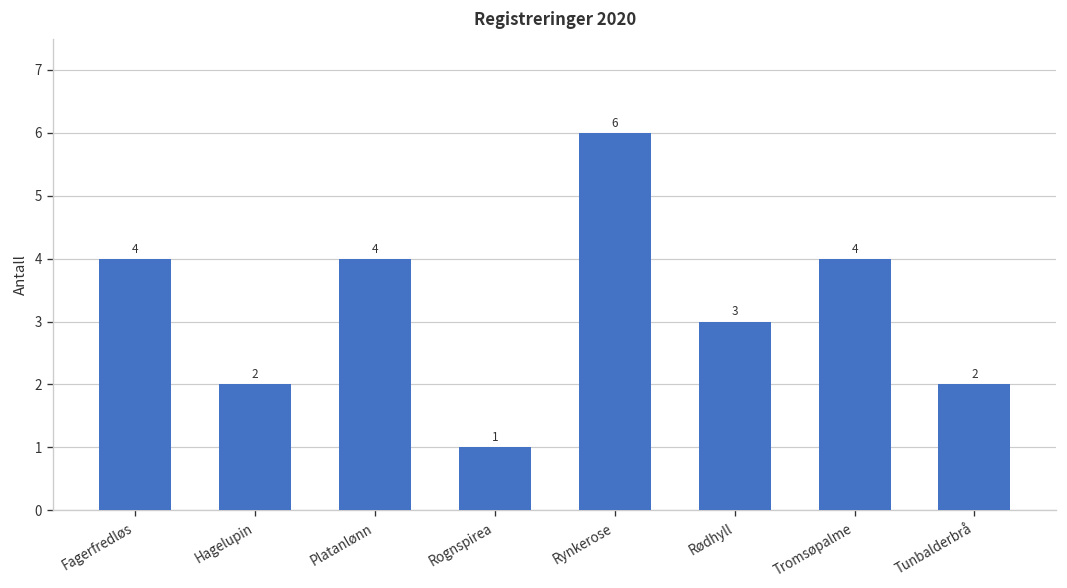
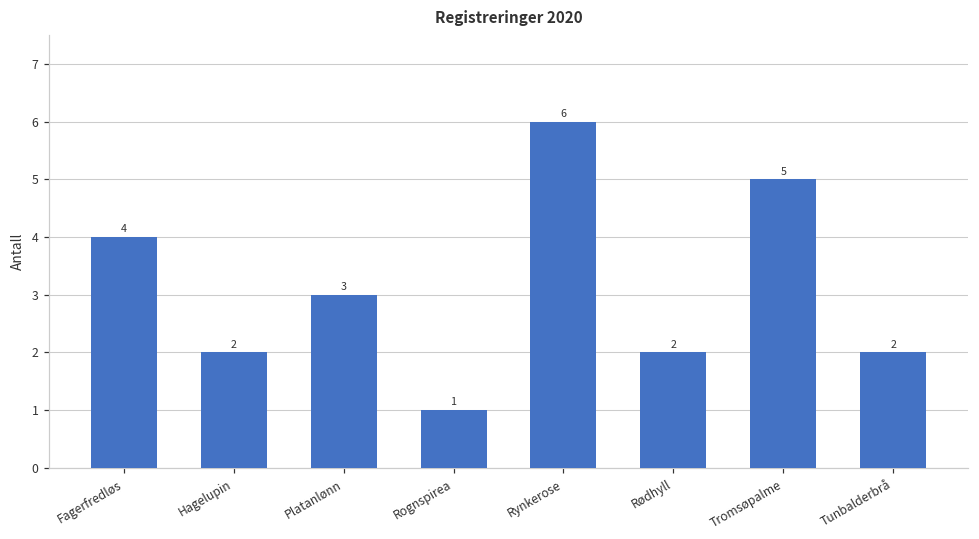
  {
    "Fagerfredløs": 4,
    "Hagelupin": 2,
-   "Platanlønn": 4,
+   "Platanlønn": 3,
    "Rognspirea": 1,
    "Rynkerose": 6,
-   "Rødhyll": 3,
-   "Tromsøpalme": 4,
+   "Rødhyll": 2,
+   "Tromsøpalme": 5,
    "Tunbalderbrå": 2
  }
